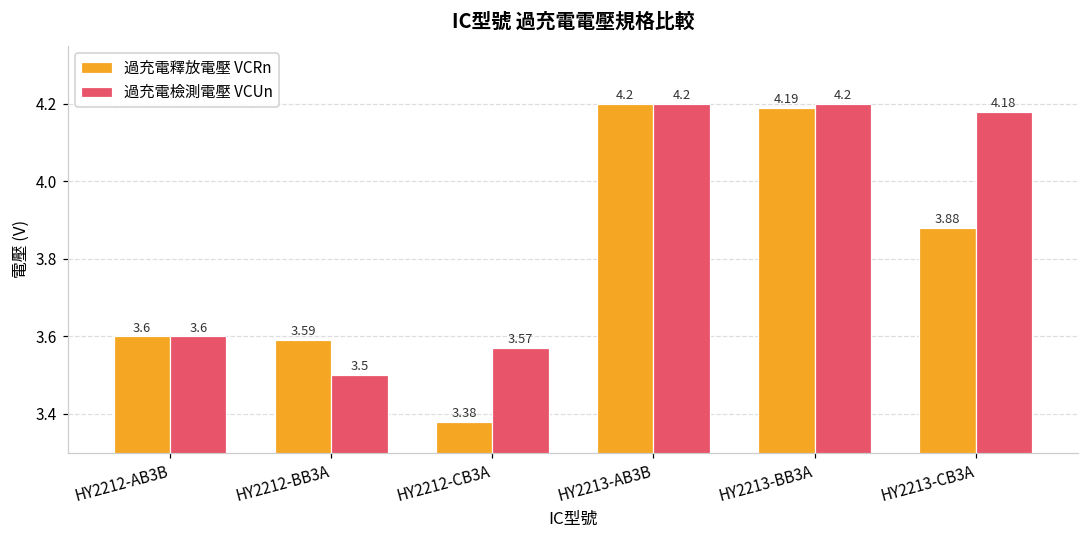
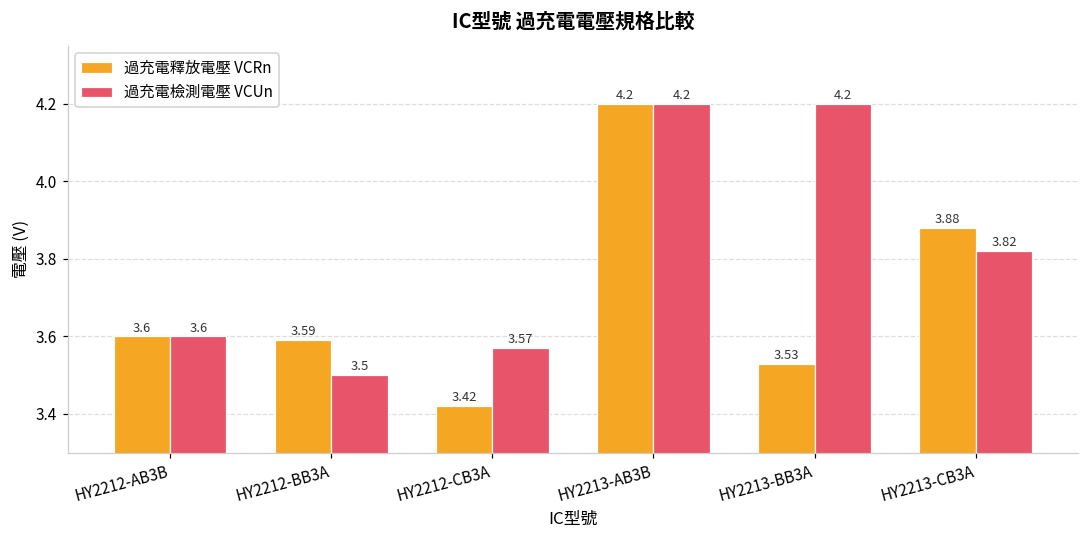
  {
    "過充電釋放電壓 VCRn": {
      "HY2212-AB3B": 3.6,
      "HY2212-BB3A": 3.59,
-     "HY2212-CB3A": 3.38,
+     "HY2212-CB3A": 3.42,
      "HY2213-AB3B": 4.2,
-     "HY2213-BB3A": 4.19,
+     "HY2213-BB3A": 3.53,
      "HY2213-CB3A": 3.88
    },
    "過充電檢測電壓 VCUn": {
      "HY2212-AB3B": 3.6,
      "HY2212-BB3A": 3.5,
      "HY2212-CB3A": 3.57,
      "HY2213-AB3B": 4.2,
      "HY2213-BB3A": 4.2,
-     "HY2213-CB3A": 4.18
+     "HY2213-CB3A": 3.82
    }
  }
